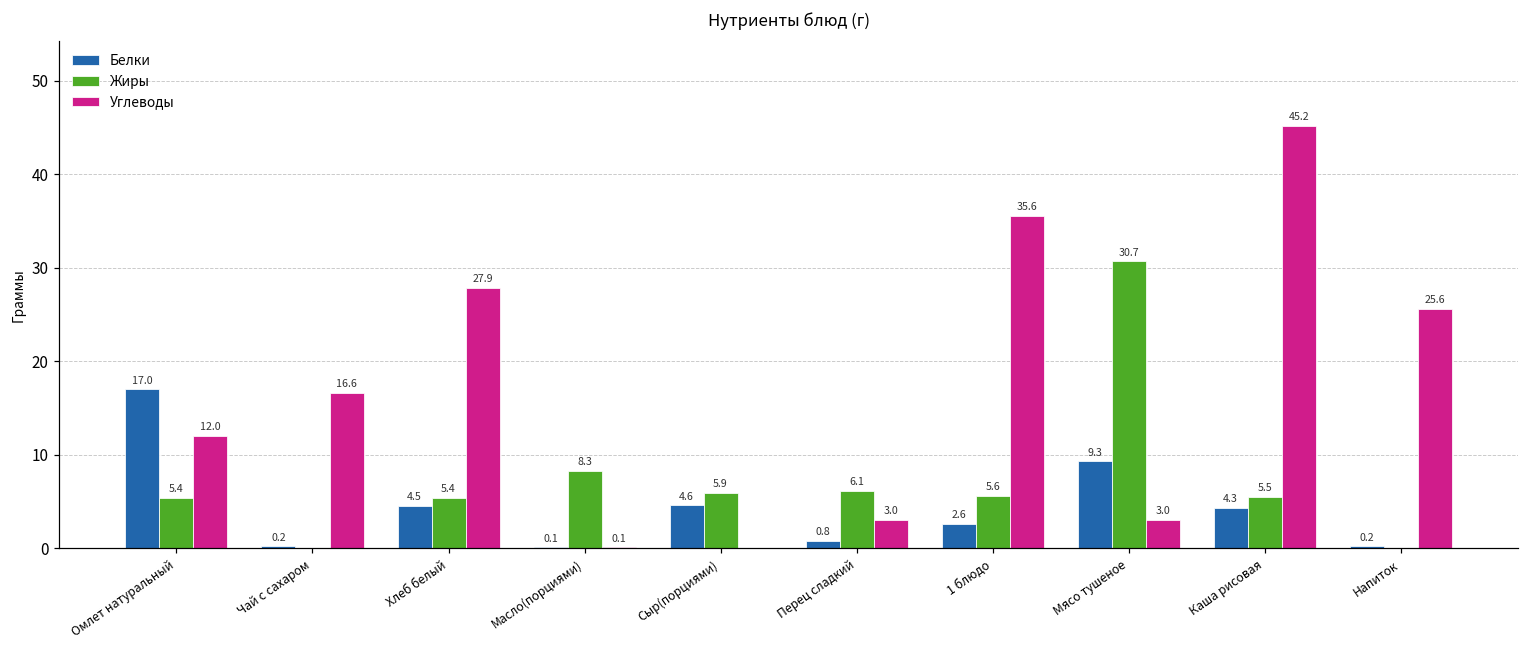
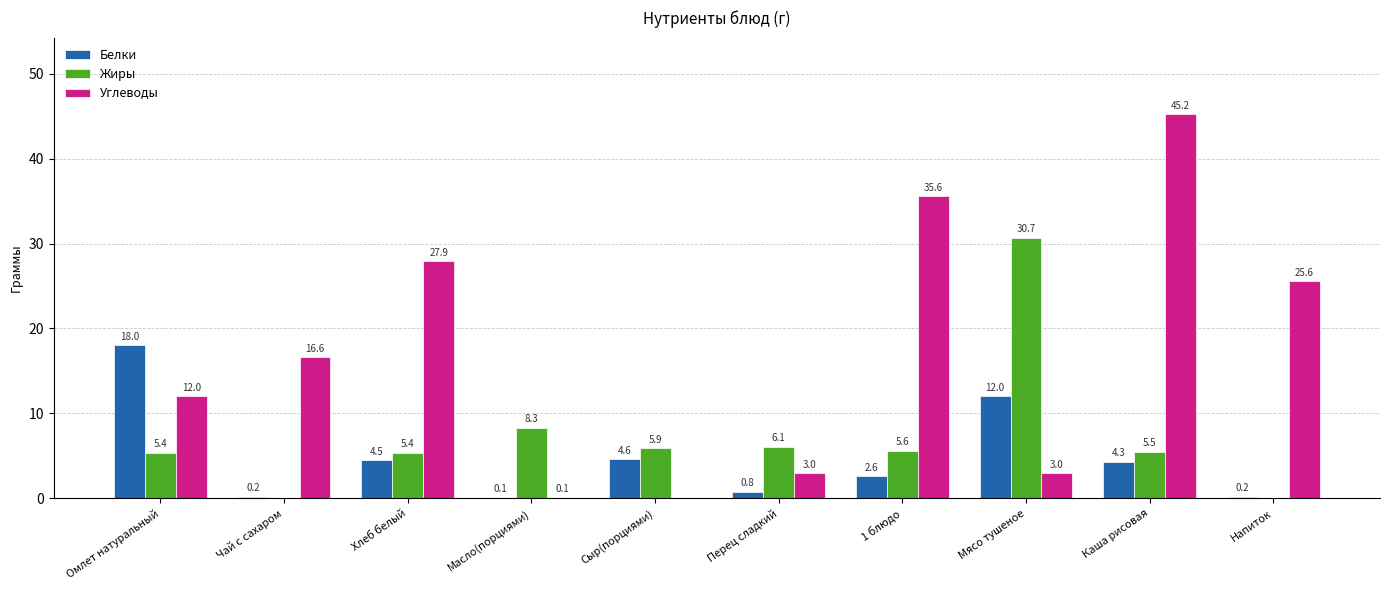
  {
    "Белки": {
-     "Омлет натуральный": 17.0,
+     "Омлет натуральный": 18.0,
      "Чай с сахаром": 0.2,
      "Хлеб белый": 4.5,
      "Масло(порциями)": 0.1,
      "Сыр(порциями)": 4.6,
      "Перец сладкий": 0.8,
      "1 блюдо": 2.6,
-     "Мясо тушеное": 9.3,
+     "Мясо тушеное": 12.0,
      "Каша рисовая": 4.3,
      "Напиток": 0.2
    },
    "Жиры": {
      "Омлет натуральный": 5.4,
      "Хлеб белый": 5.4,
      "Масло(порциями)": 8.3,
      "Сыр(порциями)": 5.9,
      "Перец сладкий": 6.1,
      "1 блюдо": 5.6,
      "Мясо тушеное": 30.7,
      "Каша рисовая": 5.5
    },
    "Углеводы": {
      "Омлет натуральный": 12.0,
      "Чай с сахаром": 16.6,
      "Хлеб белый": 27.9,
      "Масло(порциями)": 0.1,
      "Перец сладкий": 3.0,
      "1 блюдо": 35.6,
      "Мясо тушеное": 3.0,
      "Каша рисовая": 45.2,
      "Напиток": 25.6
    }
  }
